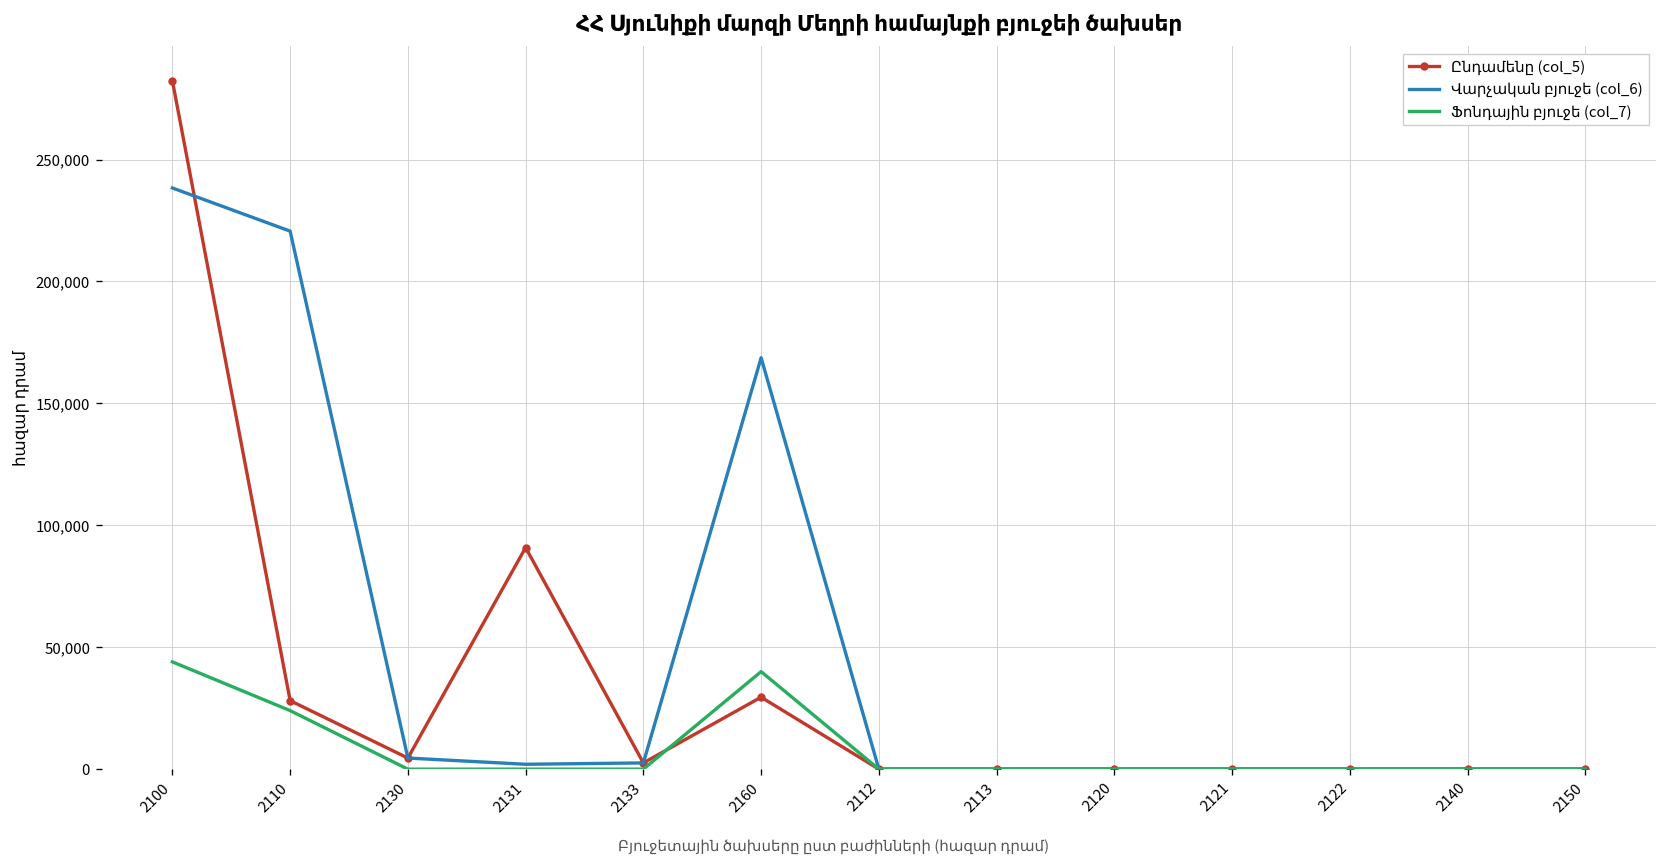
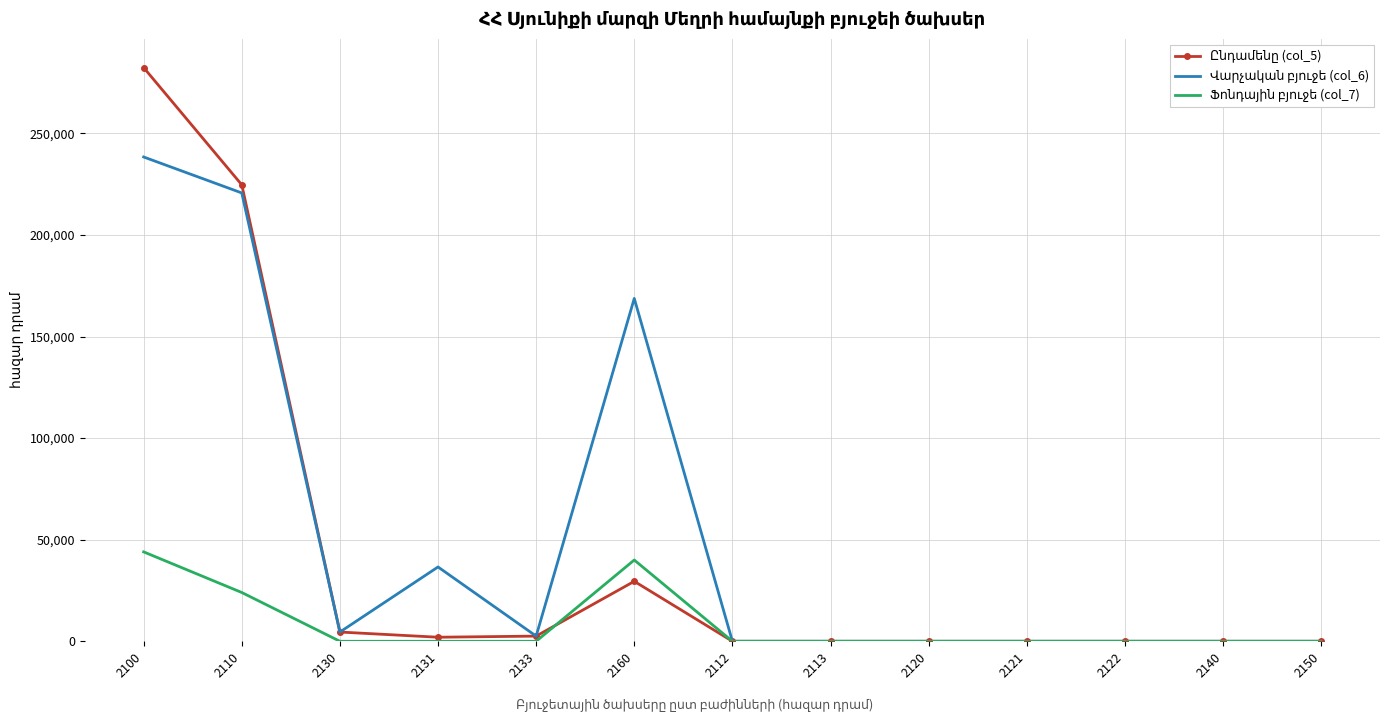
  {
    "Ընդամենը (col_5)": {
      "2100": "282,000",
-     "2110": "28,000",
-     "2131": "91,000",
+     "2110": "225,000",
+     "2131": "2,000",
      "2160": "30,000"
    },
    "Վարչական բյուջե (col_6)": {
      "2100": "238,000",
      "2110": "221,000",
-     "2131": "2,000",
+     "2131": "37,000",
      "2160": "169,000"
    },
    "Ֆոնդային բյուջե (col_7)": {
      "2100": "44,000",
      "2110": "24,000",
      "2130": "0",
      "2131": "0",
      "2133": "0",
      "2160": "40,000"
    }
  }
